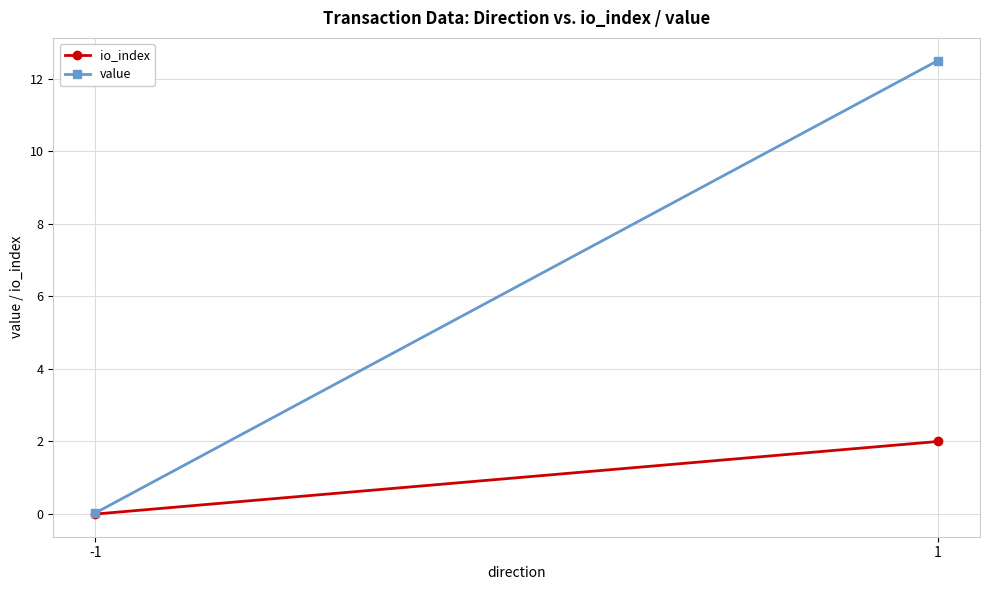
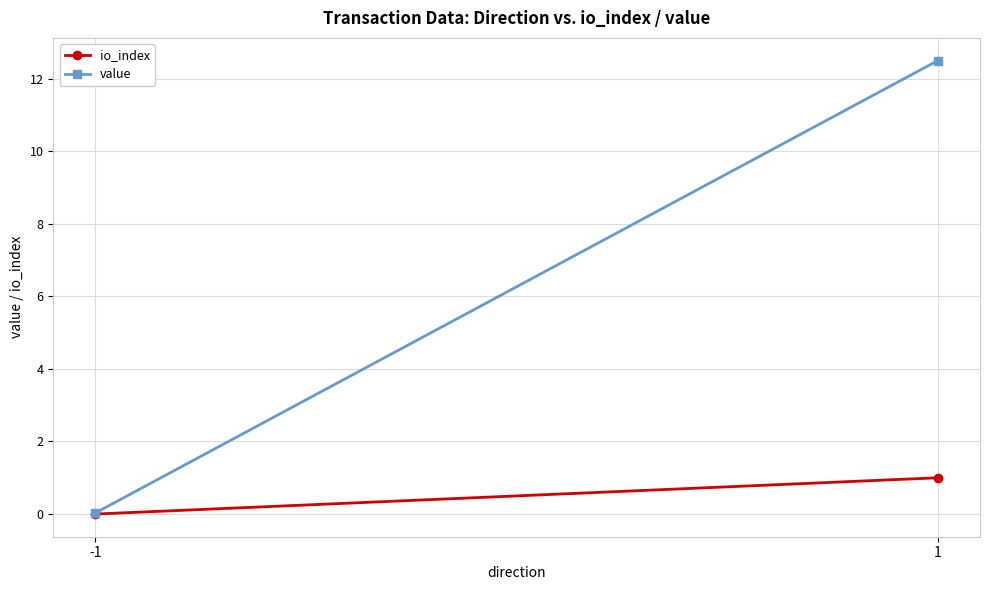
  {
    "io_index": {
-     "1": 2
+     "1": 1
    },
    "value": {
      "1": 12.5
    }
  }
